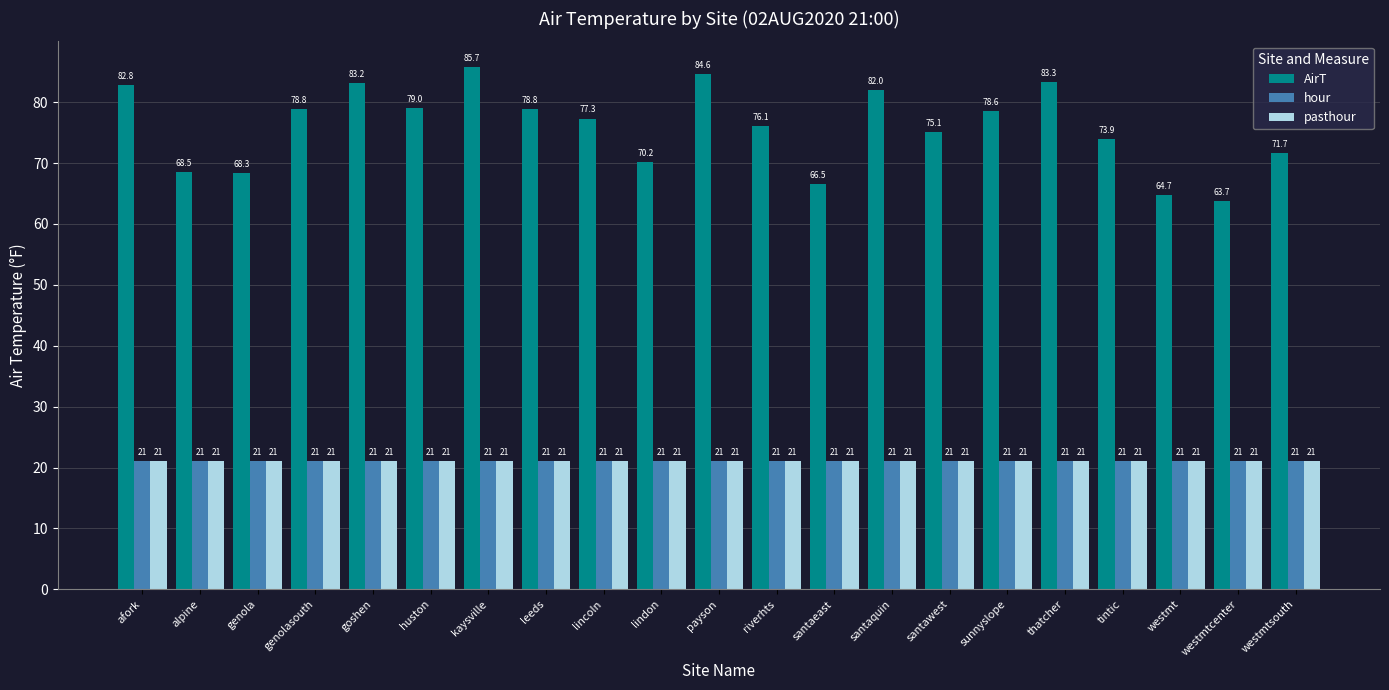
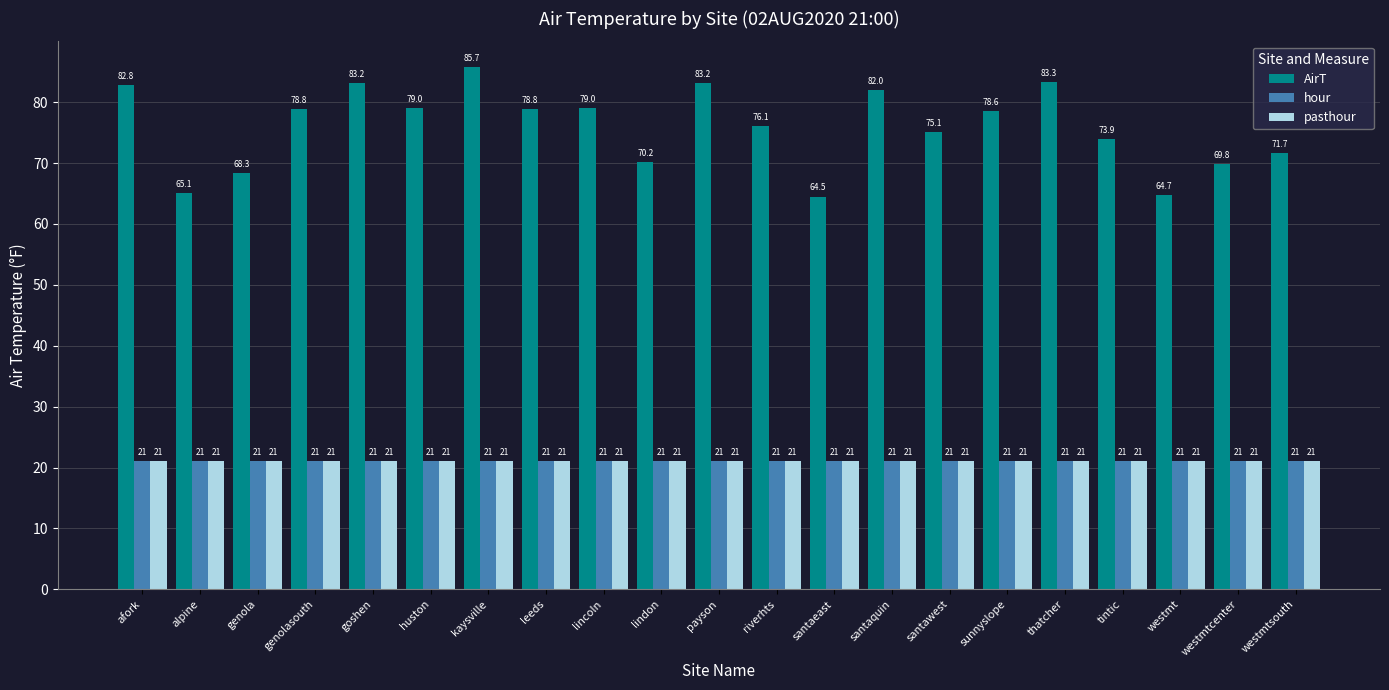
  {
    "AirT": {
      "afork": 82.8,
-     "alpine": 68.5,
+     "alpine": 65.1,
      "genola": 68.3,
      "genolasouth": 78.8,
      "goshen": 83.2,
      "huston": 79.0,
      "kaysville": 85.7,
      "leeds": 78.8,
-     "lincoln": 77.3,
+     "lincoln": 79.0,
      "lindon": 70.2,
-     "payson": 84.6,
+     "payson": 83.2,
      "riverhts": 76.1,
-     "santaeast": 66.5,
+     "santaeast": 64.5,
      "santaquin": 82.0,
      "santawest": 75.1,
      "sunnyslope": 78.6,
      "thatcher": 83.3,
      "tintic": 73.9,
      "westmt": 64.7,
-     "westmtcenter": 63.7,
+     "westmtcenter": 69.8,
      "westmtsouth": 71.7
    },
    "hour": {
      "afork": 21,
      "alpine": 21,
      "genola": 21,
      "genolasouth": 21,
      "goshen": 21,
      "huston": 21,
      "kaysville": 21,
      "leeds": 21,
      "lincoln": 21,
      "lindon": 21,
      "payson": 21,
      "riverhts": 21,
      "santaeast": 21,
      "santaquin": 21,
      "santawest": 21,
      "sunnyslope": 21,
      "thatcher": 21,
      "tintic": 21,
      "westmt": 21,
      "westmtcenter": 21,
      "westmtsouth": 21
    },
    "pasthour": {
      "afork": 21,
      "alpine": 21,
      "genola": 21,
      "genolasouth": 21,
      "goshen": 21,
      "huston": 21,
      "kaysville": 21,
      "leeds": 21,
      "lincoln": 21,
      "lindon": 21,
      "payson": 21,
      "riverhts": 21,
      "santaeast": 21,
      "santaquin": 21,
      "santawest": 21,
      "sunnyslope": 21,
      "thatcher": 21,
      "tintic": 21,
      "westmt": 21,
      "westmtcenter": 21,
      "westmtsouth": 21
    }
  }
